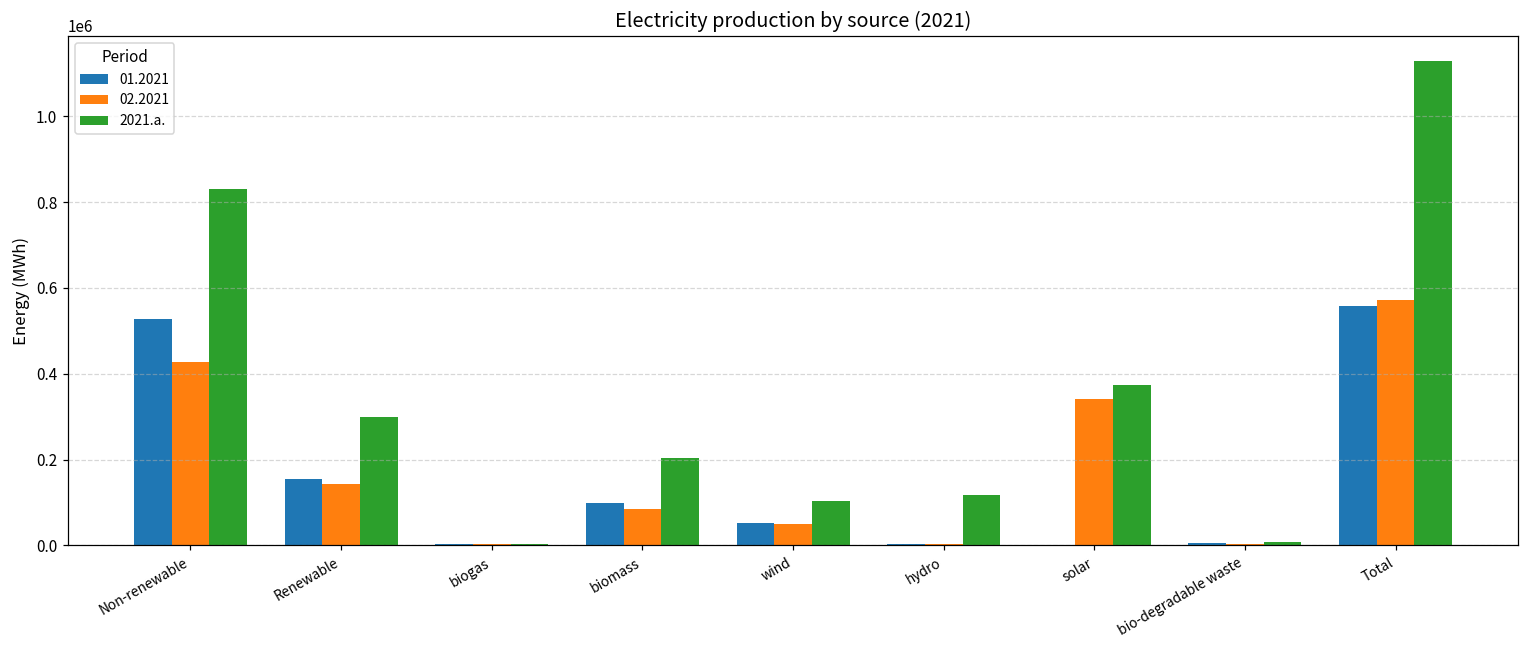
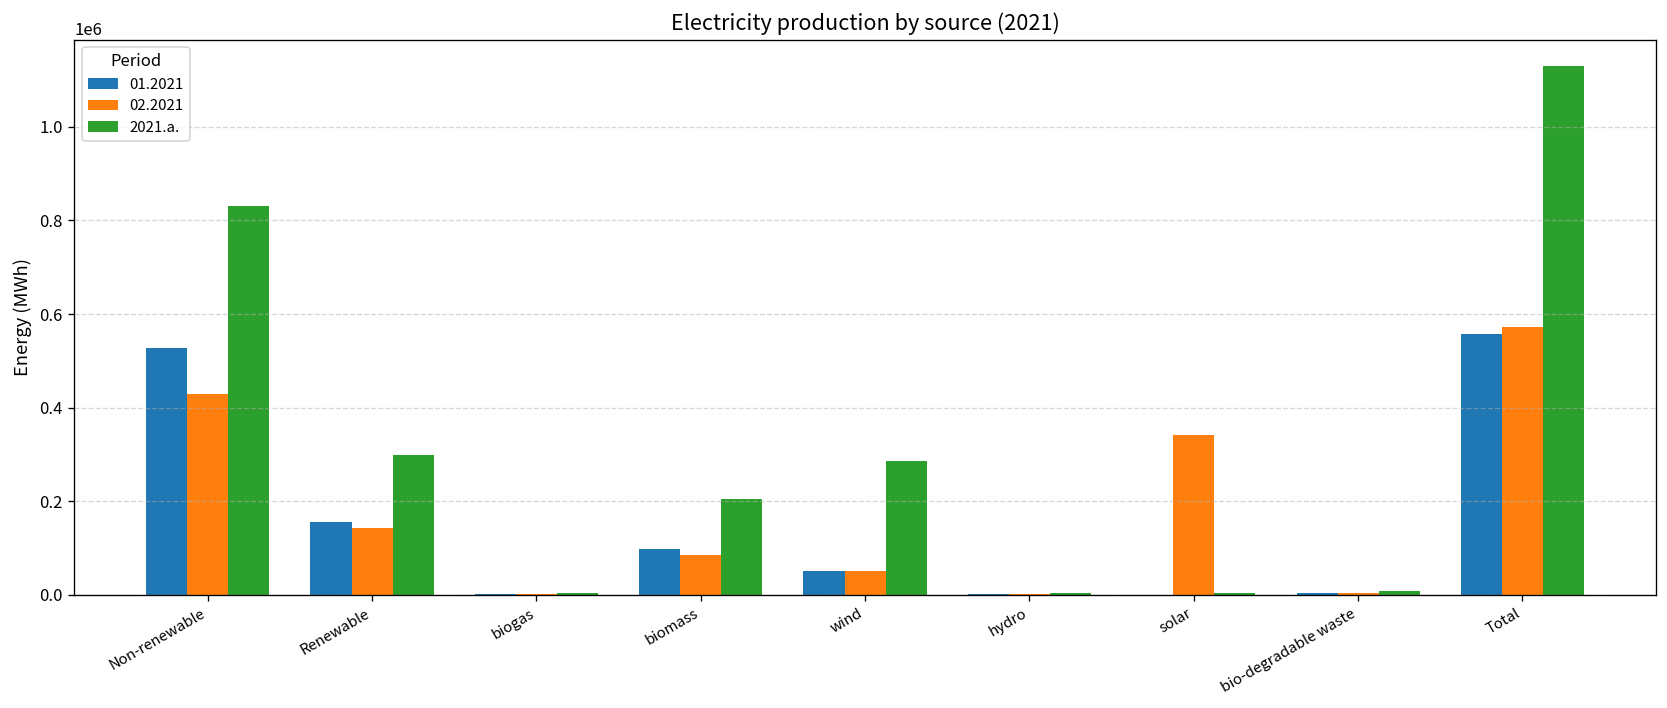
  {
    "01.2021": {
      "Non-renewable": 530000,
      "Renewable": 160000,
      "biomass": 100000,
      "wind": 50000,
      "Total": 560000
    },
    "02.2021": {
      "Non-renewable": 430000,
      "Renewable": 140000,
      "biomass": 90000,
      "wind": 50000,
      "solar": 340000,
      "Total": 570000
    },
    "2021.a.": {
      "Non-renewable": 830000,
      "Renewable": 300000,
      "biomass": 200000,
-     "wind": 100000,
-     "hydro": 120000,
-     "solar": 370000,
+     "wind": 290000,
+     "hydro": 0,
+     "solar": 0,
      "bio-degradable waste": 10000,
      "Total": 1130000
    }
  }
